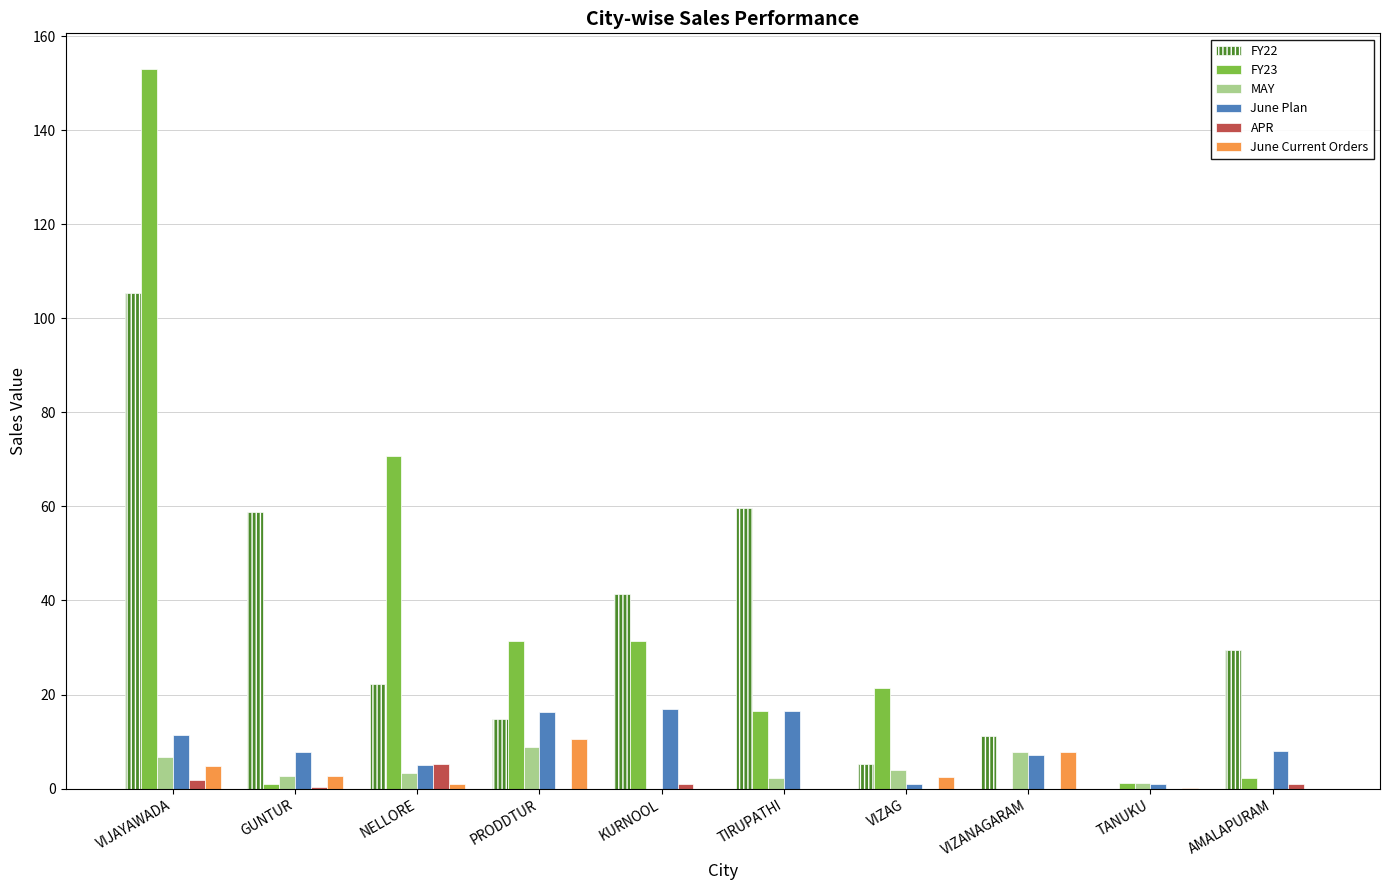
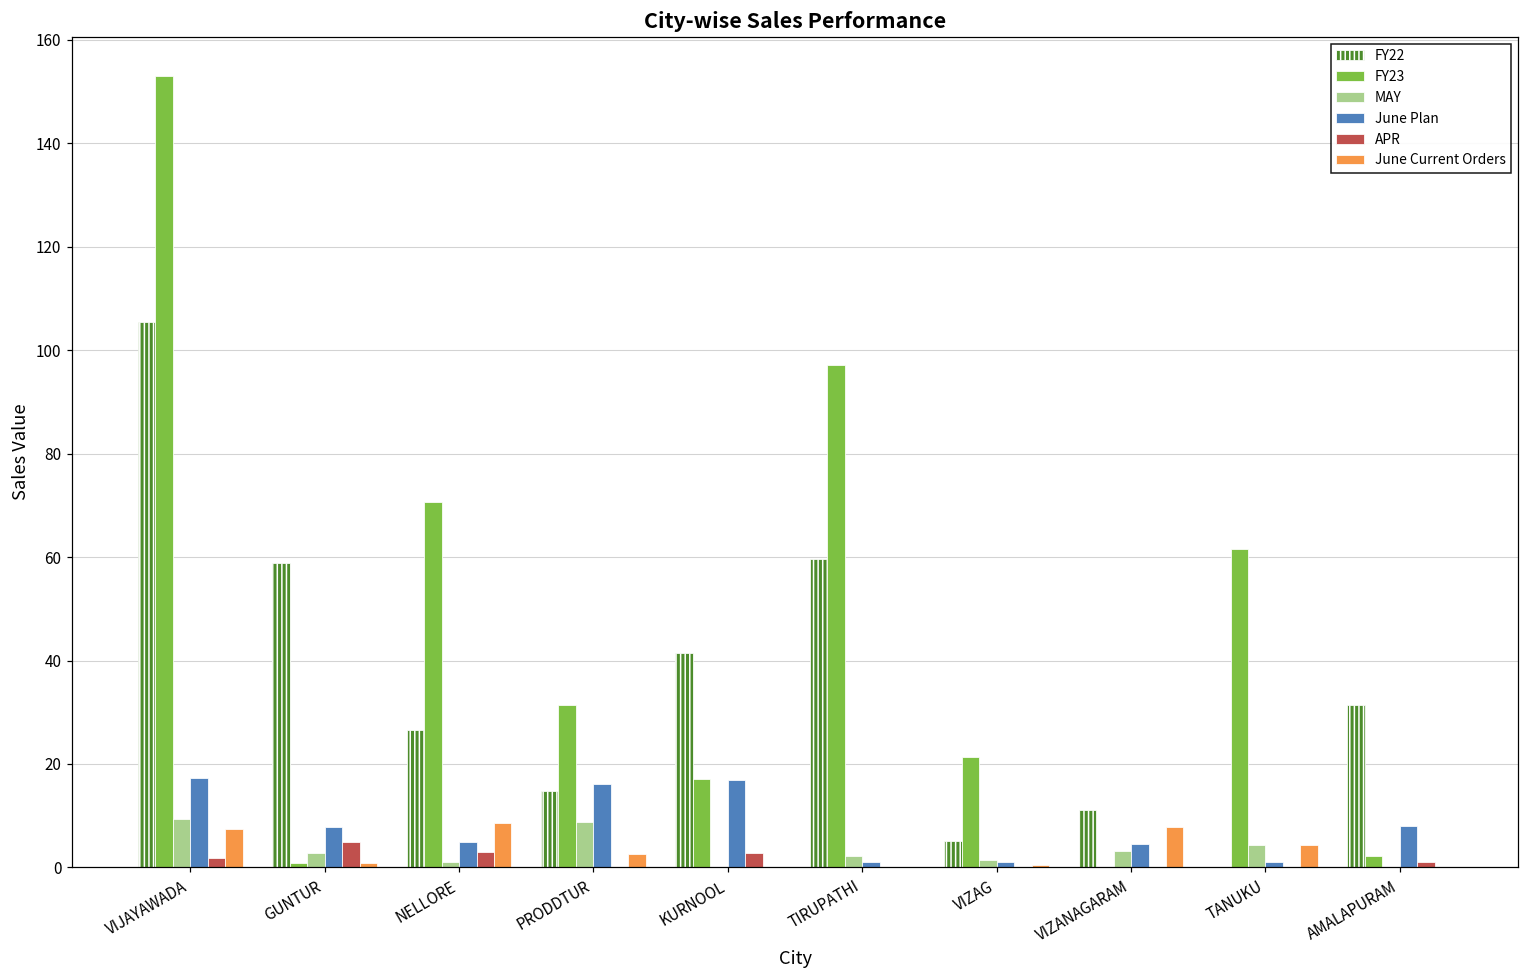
  {
    "FY22": {
      "VIJAYAWADA": 105,
      "GUNTUR": 59,
-     "NELLORE": 22,
+     "NELLORE": 27,
      "PRODDTUR": 15,
      "KURNOOL": 41,
      "TIRUPATHI": 60,
      "VIZAG": 5,
      "VIZANAGARAM": 11,
      "TANUKU": 0,
-     "AMALAPURAM": 29
+     "AMALAPURAM": 31
    },
    "FY23": {
      "VIJAYAWADA": 153,
      "GUNTUR": 1,
      "NELLORE": 71,
      "PRODDTUR": 31,
-     "KURNOOL": 31,
-     "TIRUPATHI": 17,
+     "KURNOOL": 17,
+     "TIRUPATHI": 97,
      "VIZAG": 21,
      "VIZANAGARAM": 0,
-     "TANUKU": 1,
+     "TANUKU": 61,
      "AMALAPURAM": 2
    },
    "MAY": {
-     "VIJAYAWADA": 7,
+     "VIJAYAWADA": 9,
      "GUNTUR": 3,
-     "NELLORE": 3,
+     "NELLORE": 1,
      "PRODDTUR": 9,
      "KURNOOL": 0,
      "TIRUPATHI": 2,
-     "VIZAG": 4,
-     "VIZANAGARAM": 8,
-     "TANUKU": 1,
+     "VIZAG": 1,
+     "VIZANAGARAM": 3,
+     "TANUKU": 4,
      "AMALAPURAM": 0
    },
    "June Plan": {
-     "VIJAYAWADA": 11,
+     "VIJAYAWADA": 17,
      "GUNTUR": 8,
      "NELLORE": 5,
      "PRODDTUR": 16,
      "KURNOOL": 17,
-     "TIRUPATHI": 17,
+     "TIRUPATHI": 1,
      "VIZAG": 1,
-     "VIZANAGARAM": 7,
+     "VIZANAGARAM": 5,
      "TANUKU": 1,
      "AMALAPURAM": 8
    },
    "APR": {
      "VIJAYAWADA": 2,
-     "GUNTUR": 0,
-     "NELLORE": 5,
+     "GUNTUR": 5,
+     "NELLORE": 3,
      "PRODDTUR": 0,
-     "KURNOOL": 1,
+     "KURNOOL": 3,
      "TIRUPATHI": 0,
      "VIZAG": 0,
      "VIZANAGARAM": 0,
      "TANUKU": 0,
      "AMALAPURAM": 1
    },
    "June Current Orders": {
-     "VIJAYAWADA": 5,
-     "GUNTUR": 3,
-     "NELLORE": 1,
-     "PRODDTUR": 11,
+     "VIJAYAWADA": 8,
+     "GUNTUR": 1,
+     "NELLORE": 9,
+     "PRODDTUR": 3,
      "KURNOOL": 0,
      "TIRUPATHI": 0,
-     "VIZAG": 2,
+     "VIZAG": 1,
      "VIZANAGARAM": 8,
-     "TANUKU": 0,
+     "TANUKU": 4,
      "AMALAPURAM": 0
    }
  }
